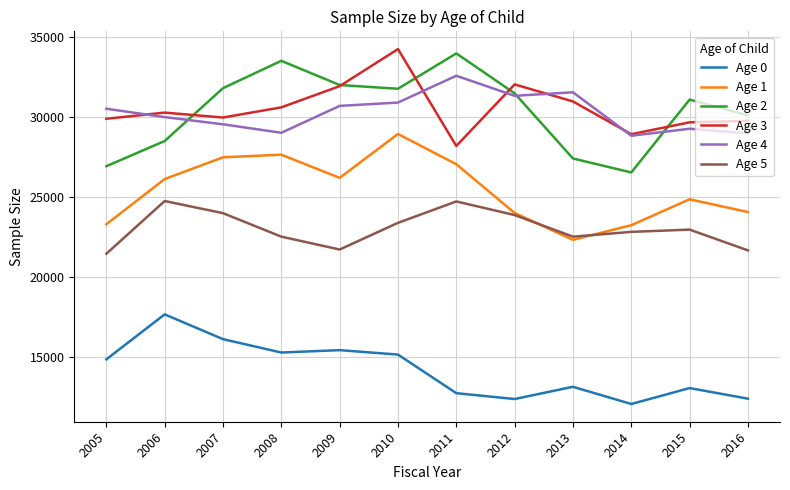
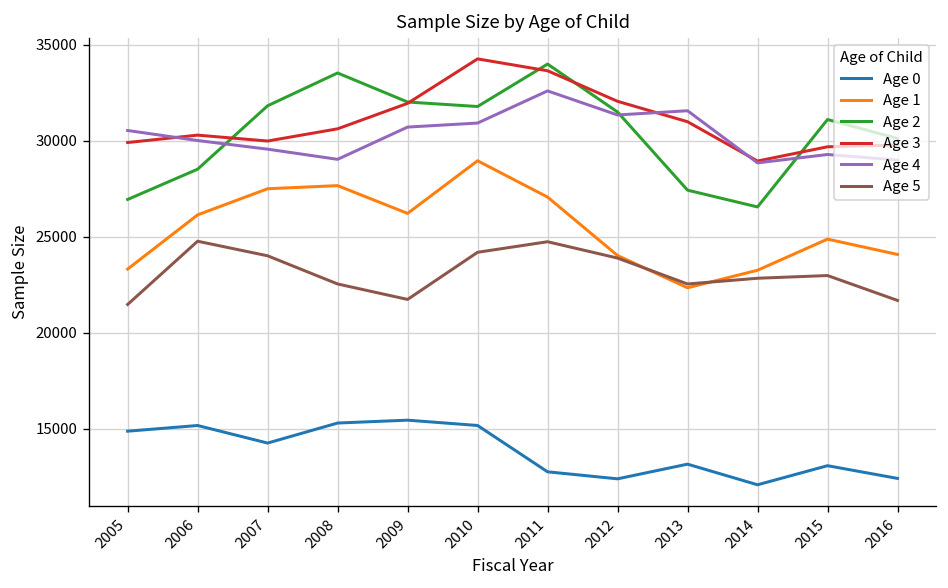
  {
    "Age 0": {
      "2005": 14900,
-     "2006": 17700,
-     "2007": 16100,
+     "2006": 15200,
+     "2007": 14200,
      "2008": 15300,
      "2009": 15400,
      "2010": 15200,
      "2011": 12700,
      "2012": 12400,
      "2013": 13100,
      "2014": 12100,
      "2015": 13100,
      "2016": 12400
    },
    "Age 1": {
      "2005": 23300,
      "2006": 26100,
      "2007": 27500,
      "2008": 27700,
      "2009": 26200,
      "2010": 29000,
      "2011": 27100,
      "2013": 22300,
      "2014": 23200,
      "2015": 24900,
      "2016": 24100
    },
    "Age 2": {
      "2005": 26900,
      "2006": 28500,
      "2007": 31800,
      "2008": 33500,
      "2010": 31800,
      "2011": 34000,
      "2013": 27400,
      "2014": 26500,
      "2015": 31100
    },
    "Age 3": {
      "2005": 29900,
      "2006": 30300,
      "2007": 30000,
      "2008": 30600,
      "2010": 34300,
-     "2011": 28200,
+     "2011": 33600,
      "2012": 32100,
      "2013": 31000,
      "2015": 29700
    },
    "Age 4": {
      "2005": 30500,
      "2006": 30000,
      "2007": 29600,
      "2008": 29000,
      "2009": 30700,
      "2010": 30900,
      "2011": 32600,
      "2013": 31600,
      "2015": 29300
    },
    "Age 5": {
      "2005": 21500,
      "2006": 24800,
      "2007": 24000,
      "2008": 22500,
      "2009": 21700,
-     "2010": 23400,
+     "2010": 24200,
      "2011": 24700,
      "2013": 22500,
      "2014": 22800,
      "2015": 23000,
      "2016": 21700
    }
  }
